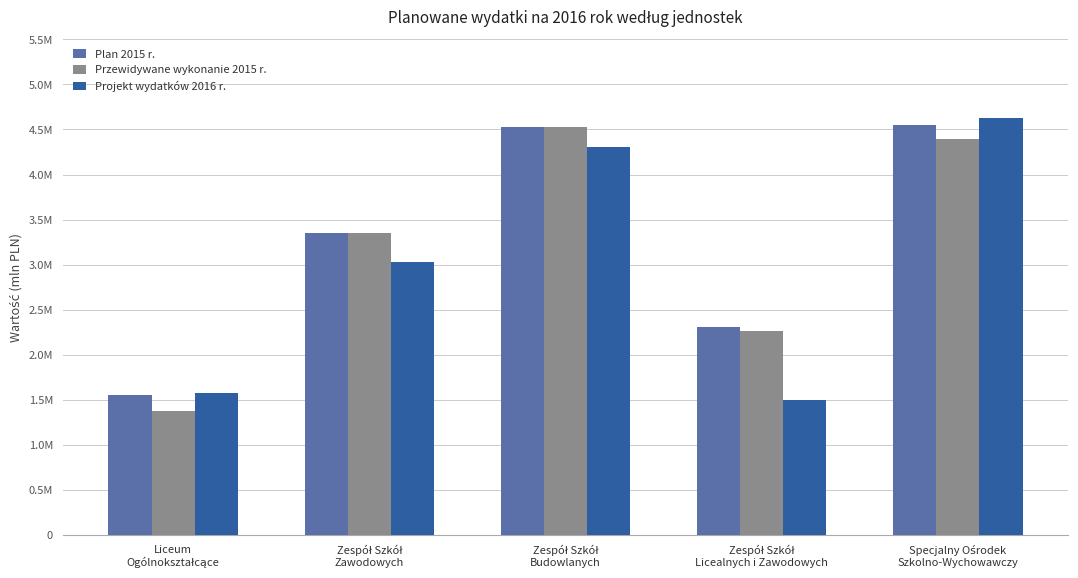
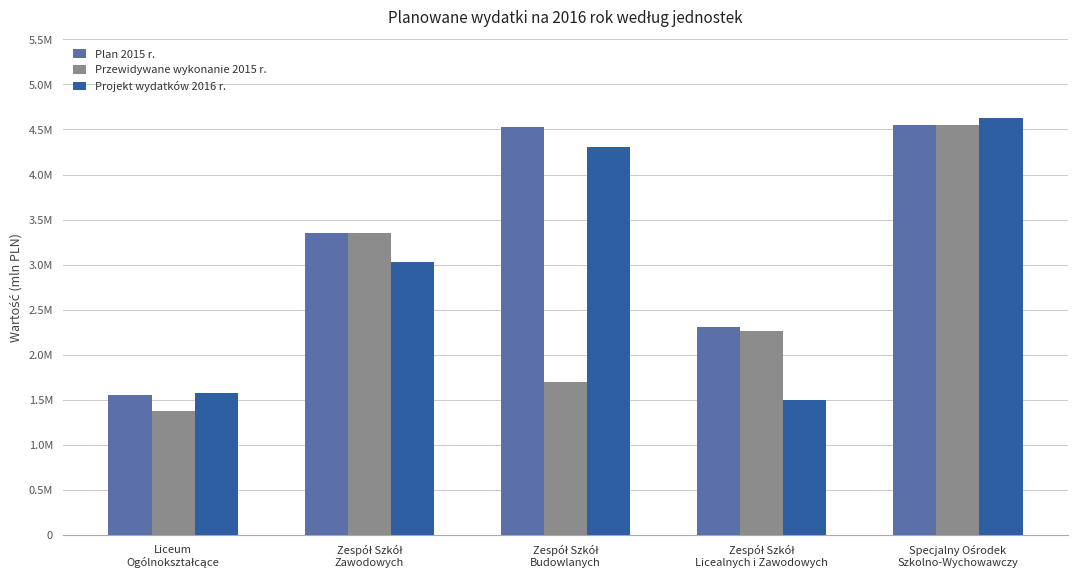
  {
    "Przewidywane wykonanie 2015 r.": {
      "Liceum Ogólnokształcące": 1400000,
      "Zespół Szkół Zawodowych": 3300000,
-     "Zespół Szkół Budowlanych": 4500000,
+     "Zespół Szkół Budowlanych": 1700000,
      "Zespół Szkół Licealnych i Zawodowych": 2300000,
-     "Specjalny Ośrodek Szkolno-Wychowawczy": 4400000
+     "Specjalny Ośrodek Szkolno-Wychowawczy": 4500000
    }
  }
